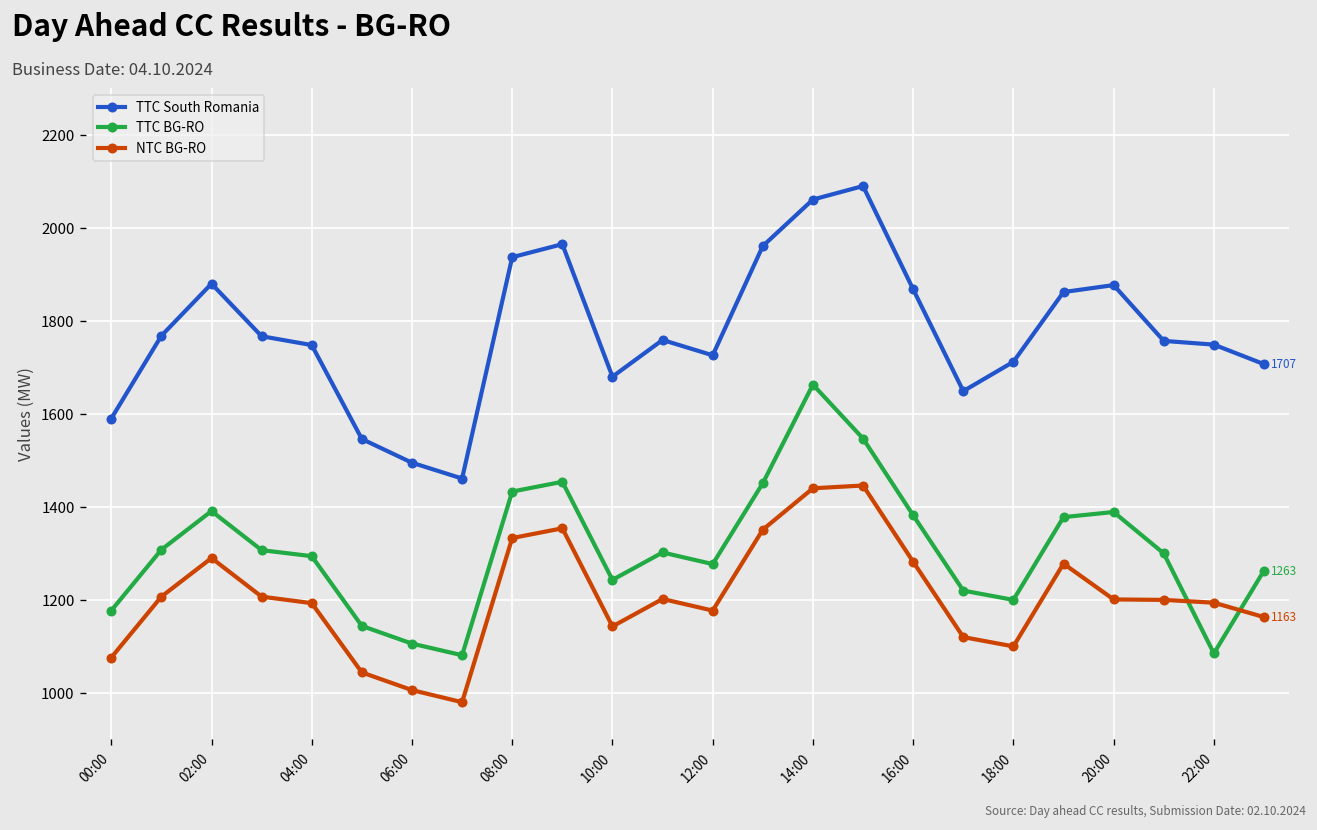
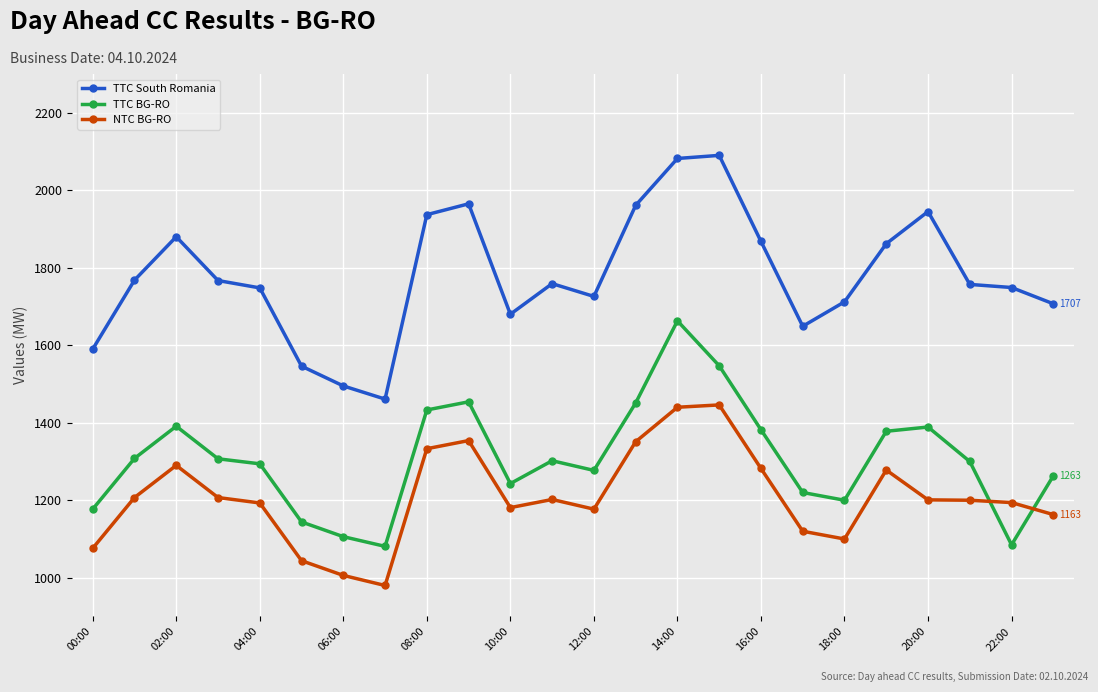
  {
    "TTC South Romania": {
      "00:00": 1590,
      "02:00": 1880,
      "04:00": 1750,
      "06:00": 1500,
      "08:00": 1940,
      "10:00": 1680,
      "12:00": 1730,
-     "14:00": 2060,
+     "14:00": 2080,
      "16:00": 1870,
      "18:00": 1710,
-     "20:00": 1880,
+     "20:00": 1950,
      "22:00": 1750
    },
    "TTC BG-RO": {
      "00:00": 1180,
      "02:00": 1390,
      "04:00": 1290,
      "06:00": 1110,
      "08:00": 1430,
      "10:00": 1240,
      "12:00": 1280,
      "14:00": 1660,
      "16:00": 1380,
      "18:00": 1200,
      "20:00": 1390,
      "22:00": 1090
    },
    "NTC BG-RO": {
      "00:00": 1080,
      "02:00": 1290,
      "04:00": 1190,
      "06:00": 1010,
      "08:00": 1330,
-     "10:00": 1140,
+     "10:00": 1180,
      "12:00": 1180,
      "14:00": 1440,
      "16:00": 1280,
      "18:00": 1100,
      "20:00": 1200,
      "22:00": 1190
    }
  }
